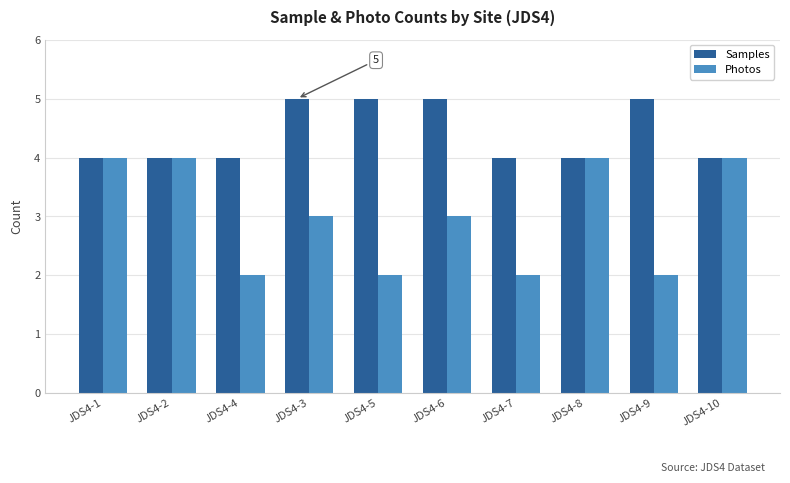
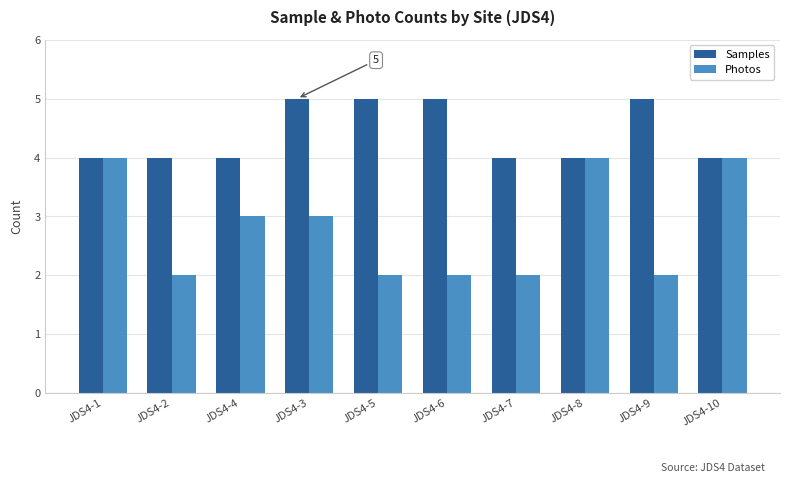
  {
    "Samples": {
      "JDS4-1": 4,
      "JDS4-2": 4,
      "JDS4-4": 4,
      "JDS4-3": 5,
      "JDS4-6": 5,
      "JDS4-7": 4,
      "JDS4-8": 4,
      "JDS4-9": 5,
      "JDS4-10": 4
    },
    "Photos": {
      "JDS4-1": 4,
-     "JDS4-2": 4,
-     "JDS4-4": 2,
+     "JDS4-2": 2,
+     "JDS4-4": 3,
      "JDS4-3": 3,
      "JDS4-5": 2,
-     "JDS4-6": 3,
+     "JDS4-6": 2,
      "JDS4-7": 2,
      "JDS4-8": 4,
      "JDS4-9": 2,
      "JDS4-10": 4
    }
  }
